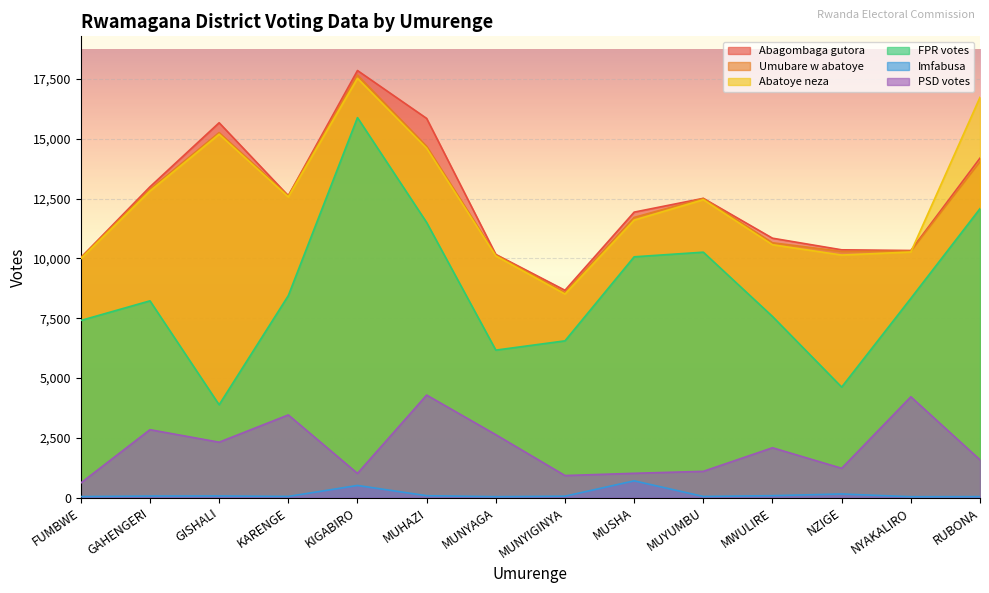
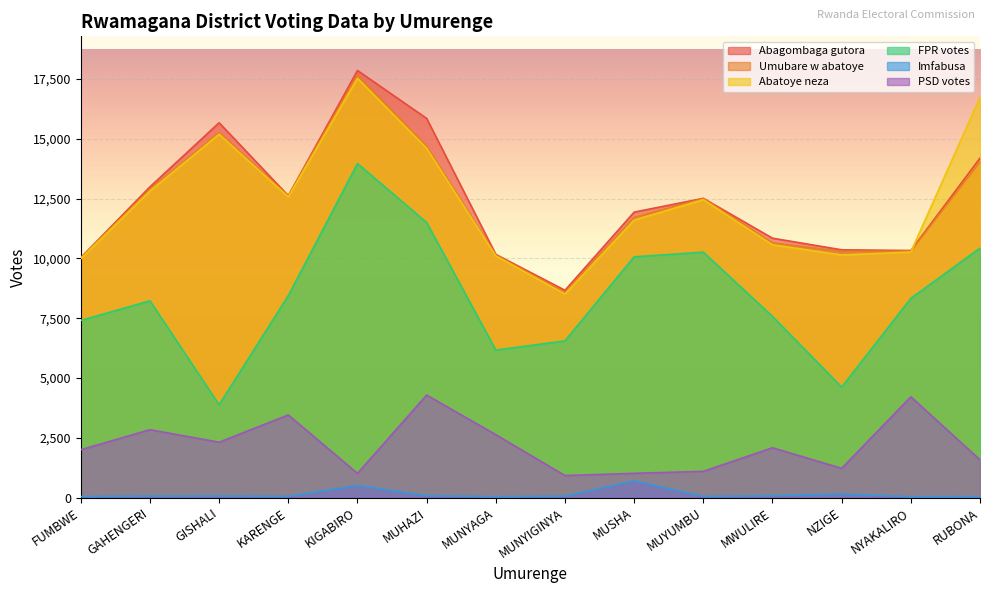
  {
    "Abatoye neza": {
      "KIGABIRO": "17,500",
      "MUSHA": "11,600",
      "NZIGE": "10,100",
      "RUBONA": "16,700"
    },
    "FPR votes": {
      "FUMBWE": "7,400",
      "GAHENGERI": "8,200",
      "GISHALI": "3,900",
      "KARENGE": "8,400",
-     "KIGABIRO": "15,900",
+     "KIGABIRO": "14,000",
      "MUHAZI": "11,500",
      "MUNYAGA": "6,200",
      "MUNYIGINYA": "6,600",
      "MUSHA": "10,100",
      "MUYUMBU": "10,300",
      "MWULIRE": "7,600",
      "NZIGE": "4,600",
      "NYAKALIRO": "8,300",
-     "RUBONA": "12,100"
+     "RUBONA": "10,400"
    },
    "Imfabusa": {
      "FUMBWE": "0",
      "GAHENGERI": "100",
      "GISHALI": "100",
      "KARENGE": "100",
      "KIGABIRO": "500",
      "MUHAZI": "100",
      "MUNYAGA": "0",
      "MUNYIGINYA": "100",
      "MUSHA": "700",
      "MUYUMBU": "0",
      "MWULIRE": "100",
      "NZIGE": "200",
      "NYAKALIRO": "0",
      "RUBONA": "0"
    },
    "PSD votes": {
-     "FUMBWE": "600",
+     "FUMBWE": "2,000",
      "GAHENGERI": "2,800",
      "GISHALI": "2,300",
      "KARENGE": "3,500",
      "KIGABIRO": "1,000",
      "MUHAZI": "4,300",
      "MUNYAGA": "2,600",
      "MUNYIGINYA": "900",
      "MUSHA": "1,000",
      "MUYUMBU": "1,100",
      "MWULIRE": "2,100",
      "NZIGE": "1,200",
      "NYAKALIRO": "4,200",
      "RUBONA": "1,600"
    }
  }
